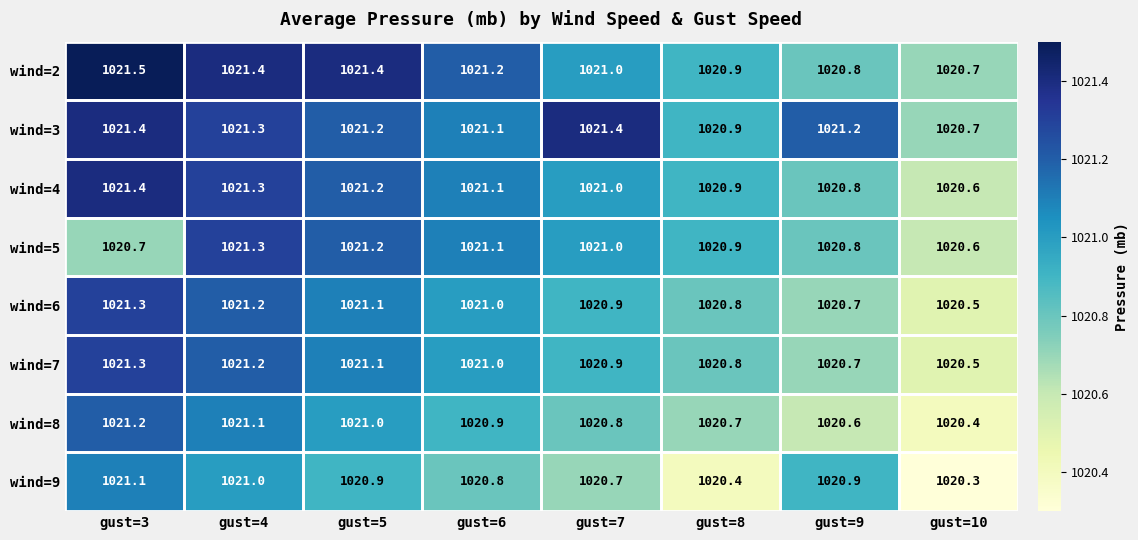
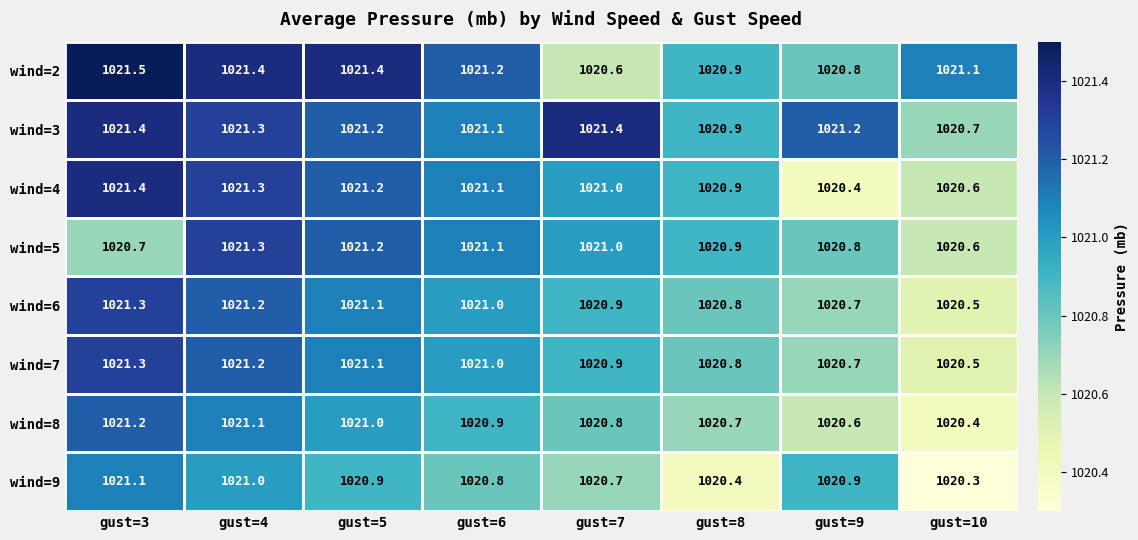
  {
    "wind=2": {
      "gust=3": 1021.5,
      "gust=4": 1021.4,
      "gust=5": 1021.4,
      "gust=6": 1021.2,
-     "gust=7": 1021.0,
+     "gust=7": 1020.6,
      "gust=8": 1020.9,
      "gust=9": 1020.8,
-     "gust=10": 1020.7
+     "gust=10": 1021.1
    },
    "wind=3": {
      "gust=3": 1021.4,
      "gust=4": 1021.3,
      "gust=5": 1021.2,
      "gust=6": 1021.1,
      "gust=7": 1021.4,
      "gust=8": 1020.9,
      "gust=9": 1021.2,
      "gust=10": 1020.7
    },
    "wind=4": {
      "gust=3": 1021.4,
      "gust=4": 1021.3,
      "gust=5": 1021.2,
      "gust=6": 1021.1,
      "gust=7": 1021.0,
      "gust=8": 1020.9,
-     "gust=9": 1020.8,
+     "gust=9": 1020.4,
      "gust=10": 1020.6
    },
    "wind=5": {
      "gust=3": 1020.7,
      "gust=4": 1021.3,
      "gust=5": 1021.2,
      "gust=6": 1021.1,
      "gust=7": 1021.0,
      "gust=8": 1020.9,
      "gust=9": 1020.8,
      "gust=10": 1020.6
    },
    "wind=6": {
      "gust=3": 1021.3,
      "gust=4": 1021.2,
      "gust=5": 1021.1,
      "gust=6": 1021.0,
      "gust=7": 1020.9,
      "gust=8": 1020.8,
      "gust=9": 1020.7,
      "gust=10": 1020.5
    },
    "wind=7": {
      "gust=3": 1021.3,
      "gust=4": 1021.2,
      "gust=5": 1021.1,
      "gust=6": 1021.0,
      "gust=7": 1020.9,
      "gust=8": 1020.8,
      "gust=9": 1020.7,
      "gust=10": 1020.5
    },
    "wind=8": {
      "gust=3": 1021.2,
      "gust=4": 1021.1,
      "gust=5": 1021.0,
      "gust=6": 1020.9,
      "gust=7": 1020.8,
      "gust=8": 1020.7,
      "gust=9": 1020.6,
      "gust=10": 1020.4
    },
    "wind=9": {
      "gust=3": 1021.1,
      "gust=4": 1021.0,
      "gust=5": 1020.9,
      "gust=6": 1020.8,
      "gust=7": 1020.7,
      "gust=8": 1020.4,
      "gust=9": 1020.9,
      "gust=10": 1020.3
    }
  }
